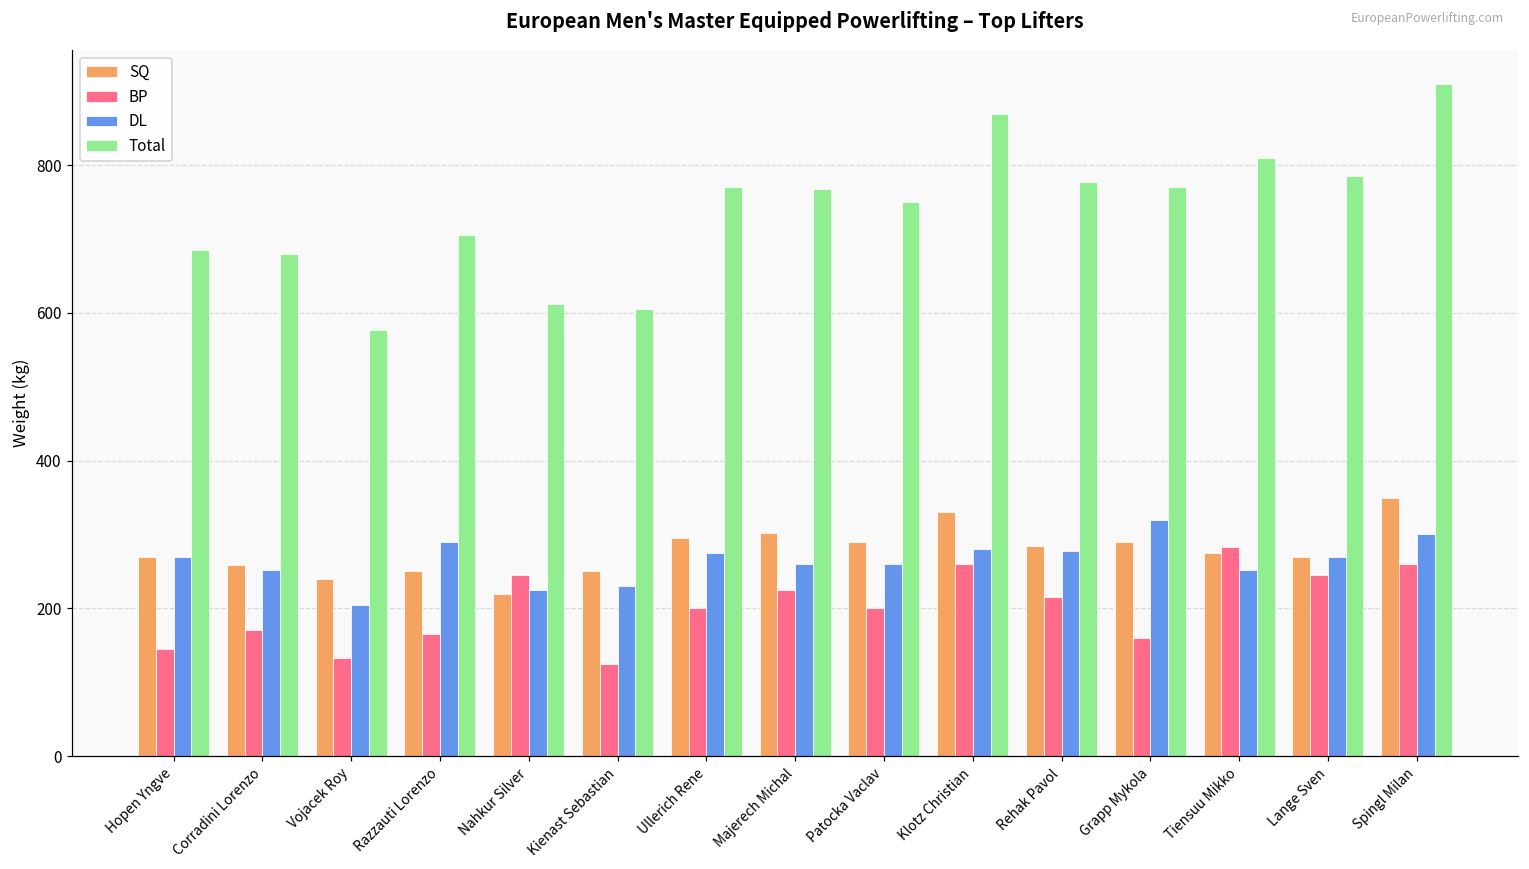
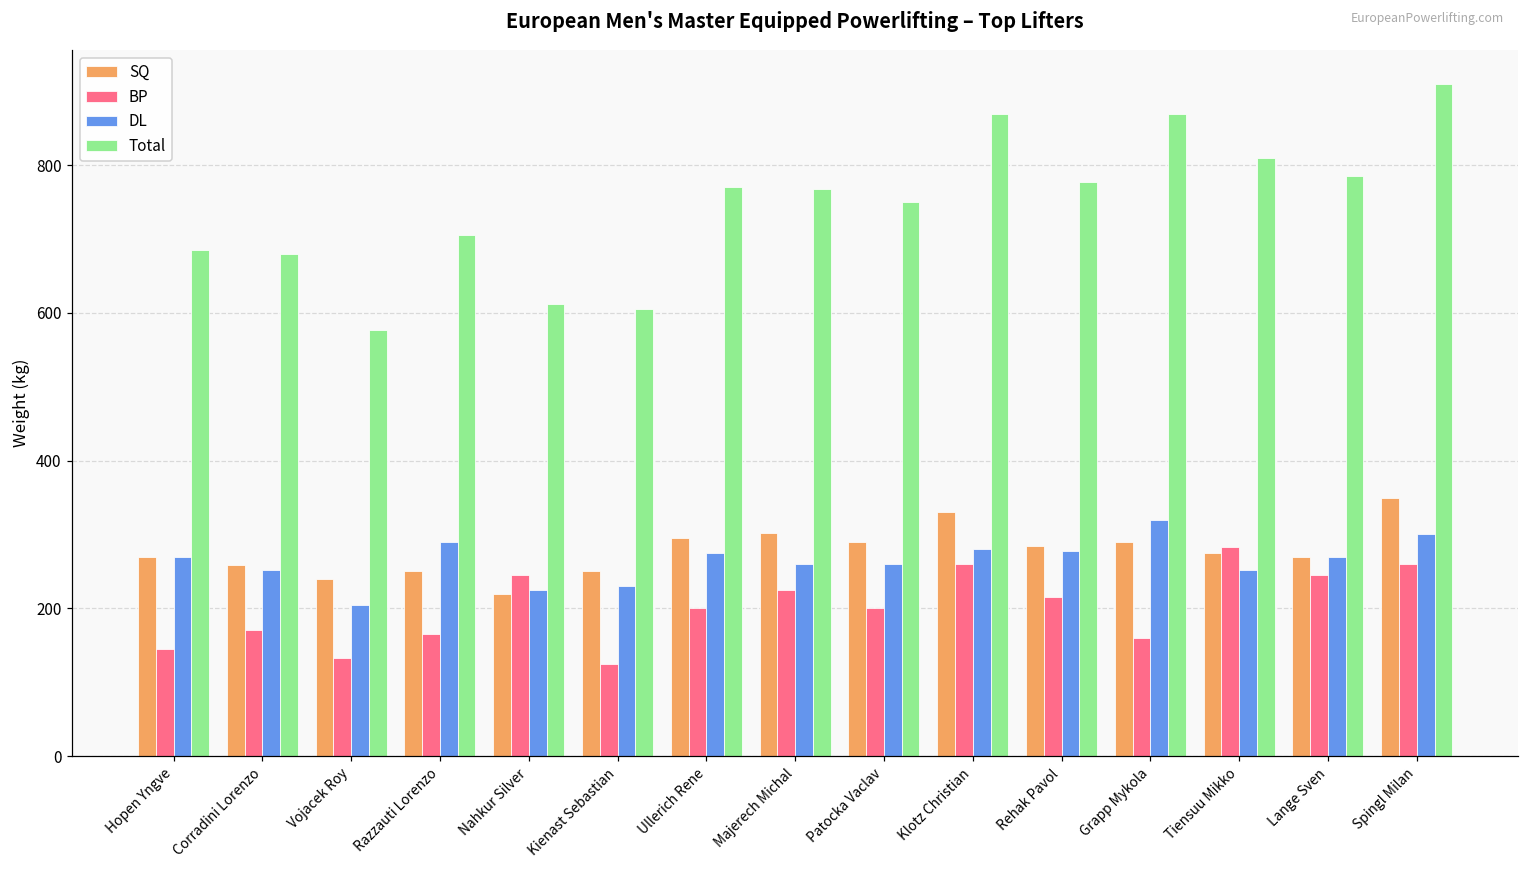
  {
    "SQ": {
      "Hopen Yngve": 270,
      "Corradini Lorenzo": 260,
      "Vojacek Roy": 240,
      "Razzauti Lorenzo": 250,
      "Nahkur Silver": 220,
      "Kienast Sebastian": 250,
      "Ullerich Rene": 300,
      "Majerech Michal": 300,
      "Patocka Vaclav": 290,
      "Klotz Christian": 330,
      "Rehak Pavol": 290,
      "Grapp Mykola": 290,
      "Tiensuu Mikko": 280,
      "Lange Sven": 270,
      "Spingl Milan": 350
    },
    "BP": {
      "Hopen Yngve": 150,
      "Corradini Lorenzo": 170,
      "Vojacek Roy": 130,
      "Razzauti Lorenzo": 170,
      "Nahkur Silver": 250,
      "Kienast Sebastian": 130,
      "Ullerich Rene": 200,
      "Majerech Michal": 230,
      "Patocka Vaclav": 200,
      "Klotz Christian": 260,
      "Rehak Pavol": 220,
      "Grapp Mykola": 160,
      "Tiensuu Mikko": 280,
      "Lange Sven": 250,
      "Spingl Milan": 260
    },
    "DL": {
      "Hopen Yngve": 270,
      "Corradini Lorenzo": 250,
      "Vojacek Roy": 210,
      "Razzauti Lorenzo": 290,
      "Nahkur Silver": 230,
      "Kienast Sebastian": 230,
      "Ullerich Rene": 280,
      "Majerech Michal": 260,
      "Patocka Vaclav": 260,
      "Klotz Christian": 280,
      "Rehak Pavol": 280,
      "Grapp Mykola": 320,
      "Tiensuu Mikko": 250,
      "Lange Sven": 270,
      "Spingl Milan": 300
    },
    "Total": {
      "Hopen Yngve": 690,
      "Corradini Lorenzo": 680,
      "Vojacek Roy": 580,
      "Razzauti Lorenzo": 710,
      "Nahkur Silver": 610,
      "Kienast Sebastian": 610,
      "Ullerich Rene": 770,
      "Majerech Michal": 770,
      "Patocka Vaclav": 750,
      "Klotz Christian": 870,
      "Rehak Pavol": 780,
-     "Grapp Mykola": 770,
+     "Grapp Mykola": 870,
      "Tiensuu Mikko": 810,
      "Lange Sven": 790,
      "Spingl Milan": 910
    }
  }
